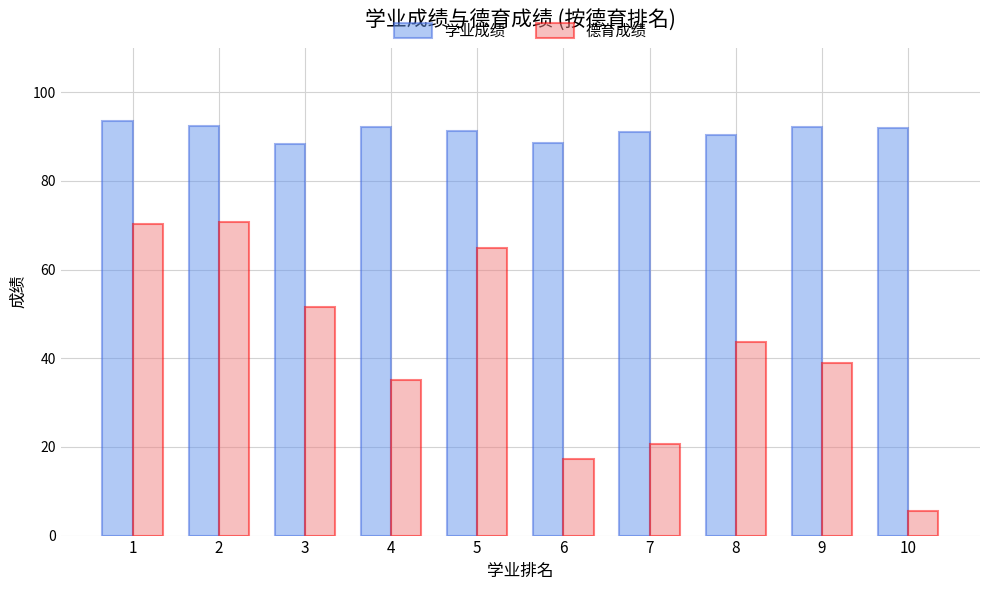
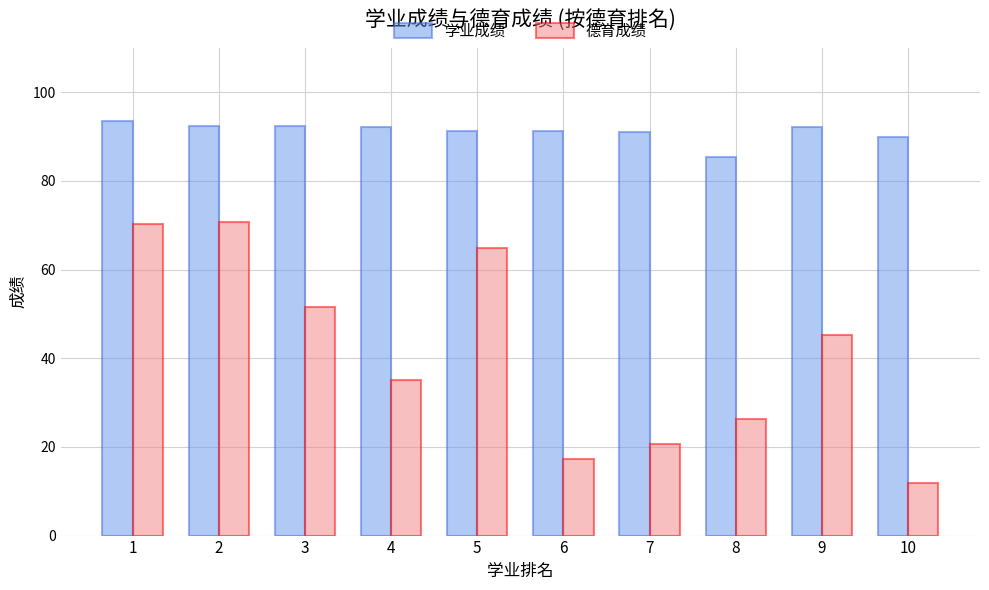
  {
    "学业成绩": {
      "1": 94,
      "2": 92,
-     "3": 88,
+     "3": 92,
      "4": 92,
      "5": 91,
-     "6": 89,
+     "6": 91,
      "7": 91,
-     "8": 90,
+     "8": 85,
      "9": 92,
-     "10": 92
+     "10": 90
    },
    "德育成绩": {
      "1": 70,
      "2": 71,
      "3": 52,
      "4": 35,
      "5": 65,
      "6": 17,
      "7": 21,
-     "8": 44,
-     "9": 39,
-     "10": 6
+     "8": 26,
+     "9": 45,
+     "10": 12
    }
  }
